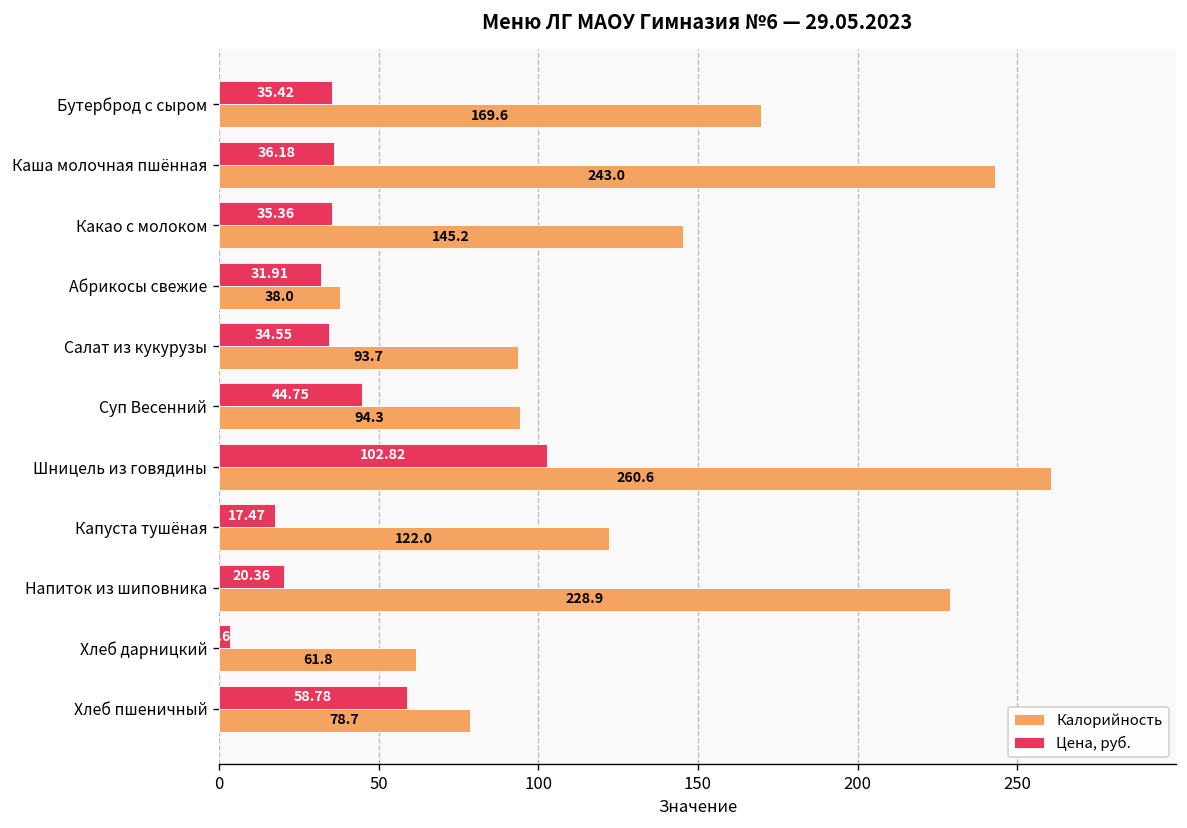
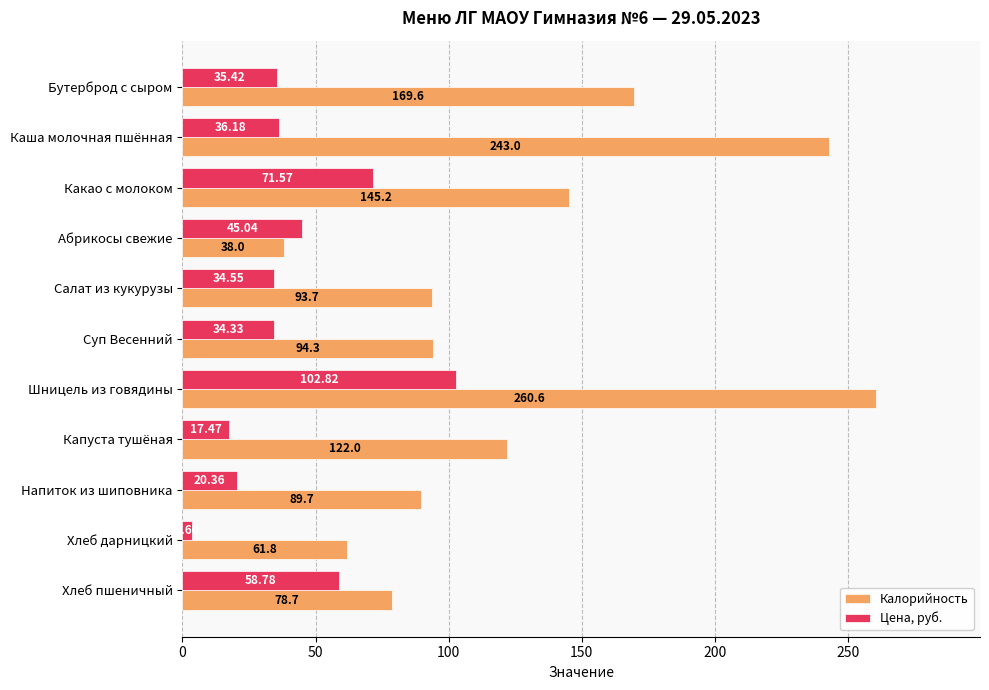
  {
    "Калорийность": {
      "Бутерброд с сыром": 169.6,
      "Каша молочная пшённая": 243.0,
      "Какао с молоком": 145.2,
      "Абрикосы свежие": 38.0,
      "Салат из кукурузы": 93.7,
      "Суп Весенний": 94.3,
      "Шницель из говядины": 260.6,
      "Капуста тушёная": 122.0,
-     "Напиток из шиповника": 228.9,
+     "Напиток из шиповника": 89.7,
      "Хлеб дарницкий": 61.8,
      "Хлеб пшеничный": 78.7
    },
    "Цена, руб.": {
      "Бутерброд с сыром": 35.42,
      "Каша молочная пшённая": 36.18,
-     "Какао с молоком": 35.36,
-     "Абрикосы свежие": 31.91,
+     "Какао с молоком": 71.57,
+     "Абрикосы свежие": 45.04,
      "Салат из кукурузы": 34.55,
-     "Суп Весенний": 44.75,
+     "Суп Весенний": 34.33,
      "Шницель из говядины": 102.82,
      "Капуста тушёная": 17.47,
      "Напиток из шиповника": 20.36,
      "Хлеб пшеничный": 58.78
    }
  }
